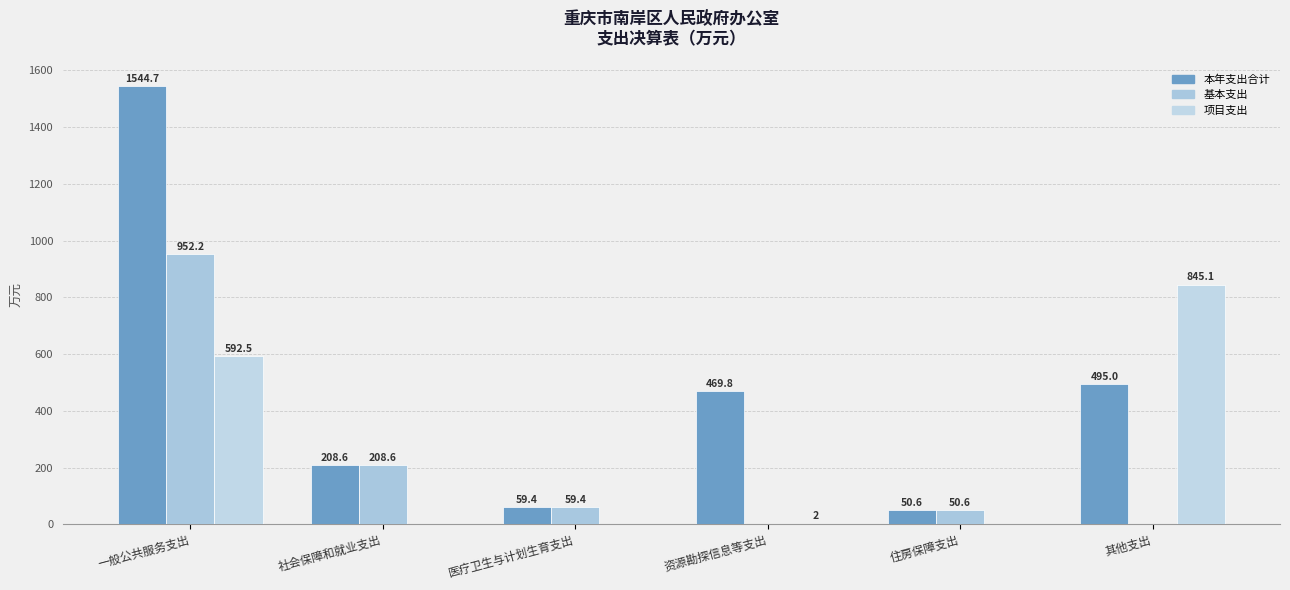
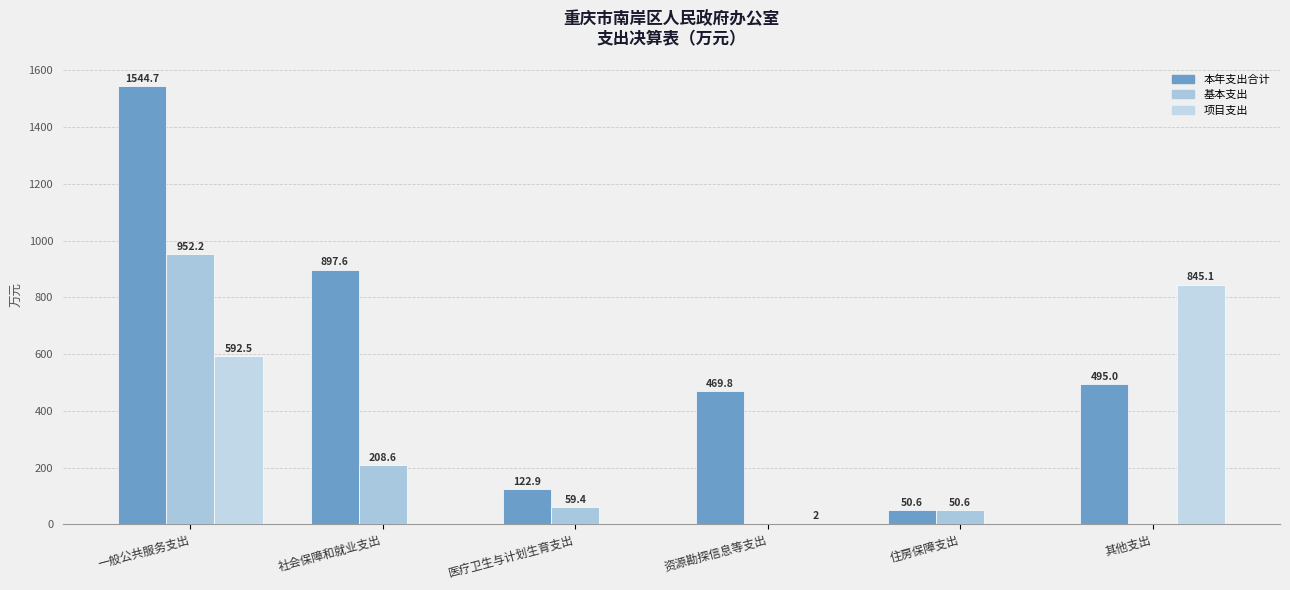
  {
    "本年支出合计": {
      "一般公共服务支出": 1544.7,
-     "社会保障和就业支出": 208.6,
-     "医疗卫生与计划生育支出": 59.4,
+     "社会保障和就业支出": 897.6,
+     "医疗卫生与计划生育支出": 122.9,
      "资源勘探信息等支出": 469.8,
      "住房保障支出": 50.6,
      "其他支出": 495.0
    }
  }
